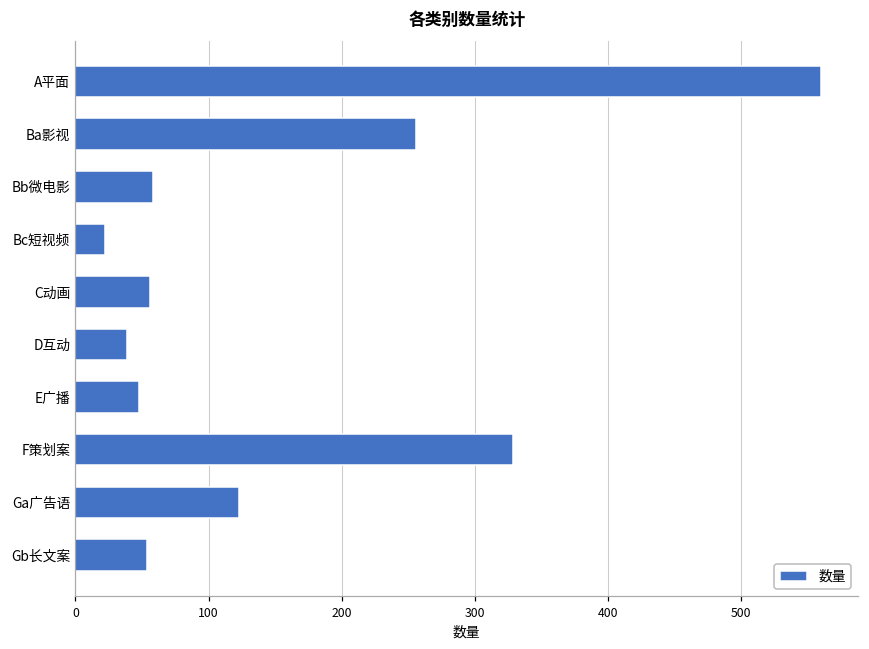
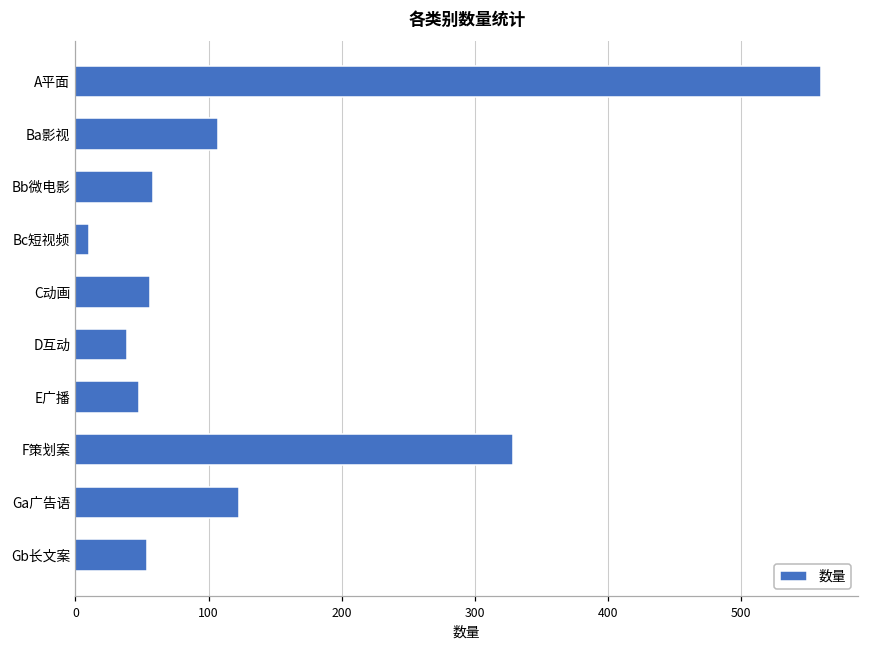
  {
    "A平面": 560,
-   "Ba影视": 256,
+   "Ba影视": 107,
    "Bb微电影": 58,
-   "Bc短视频": 22,
+   "Bc短视频": 10,
    "C动画": 56,
    "D互动": 39,
    "E广播": 48,
    "F策划案": 329,
    "Ga广告语": 123,
    "Gb长文案": 54
  }
